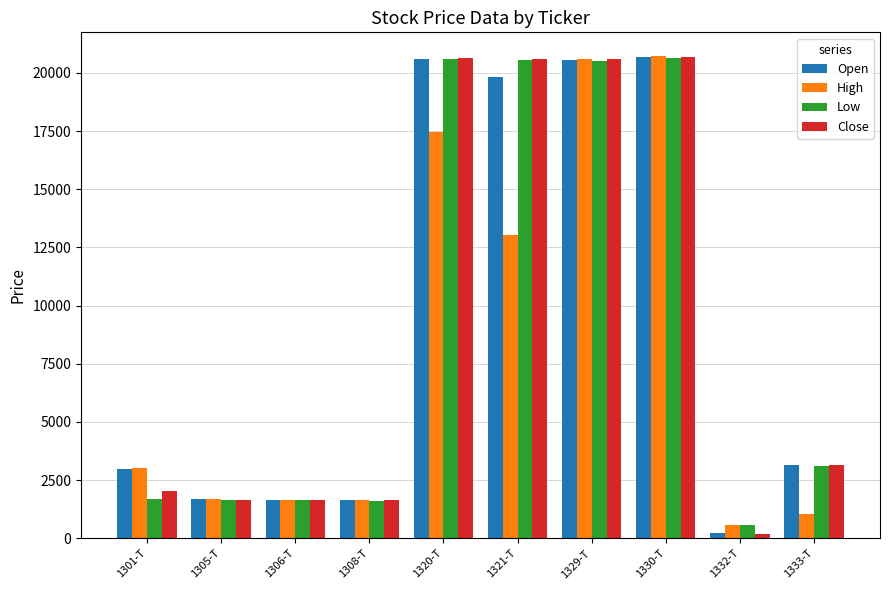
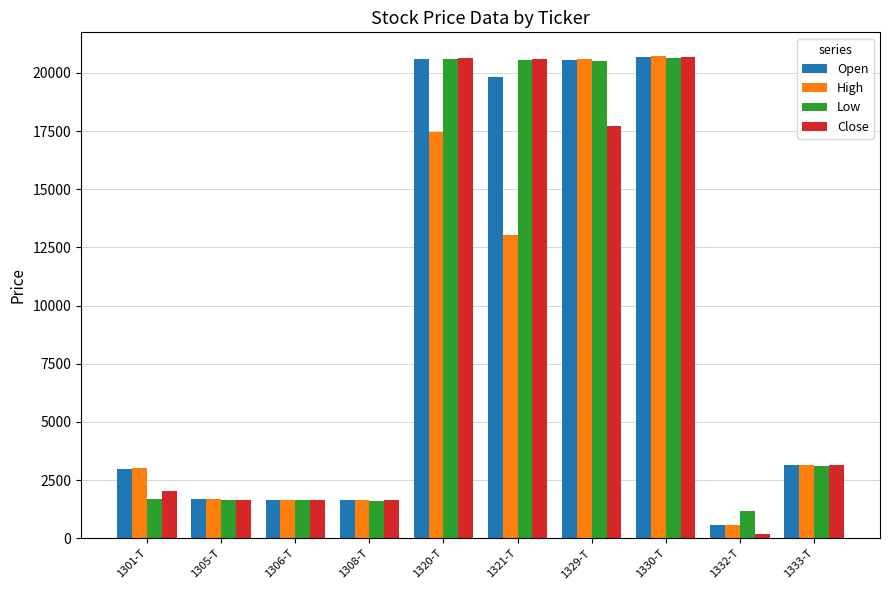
  {
    "Open": {
      "1301-T": 3000,
      "1305-T": 1700,
      "1306-T": 1600,
      "1308-T": 1600,
      "1320-T": 20600,
      "1321-T": 19800,
      "1329-T": 20600,
      "1330-T": 20700,
-     "1332-T": 200,
+     "1332-T": 600,
      "1333-T": 3100
    },
    "High": {
      "1301-T": 3000,
      "1305-T": 1700,
      "1306-T": 1600,
      "1308-T": 1600,
      "1320-T": 17500,
      "1321-T": 13000,
      "1329-T": 20600,
      "1330-T": 20700,
      "1332-T": 600,
-     "1333-T": 1000
+     "1333-T": 3200
    },
    "Low": {
      "1301-T": 1700,
      "1305-T": 1700,
      "1306-T": 1600,
      "1308-T": 1600,
      "1320-T": 20600,
      "1321-T": 20600,
      "1329-T": 20500,
      "1330-T": 20600,
-     "1332-T": 600,
+     "1332-T": 1200,
      "1333-T": 3100
    },
    "Close": {
      "1301-T": 2000,
      "1305-T": 1700,
      "1306-T": 1600,
      "1308-T": 1600,
      "1320-T": 20700,
      "1321-T": 20600,
-     "1329-T": 20600,
+     "1329-T": 17700,
      "1330-T": 20700,
      "1332-T": 200,
      "1333-T": 3100
    }
  }
